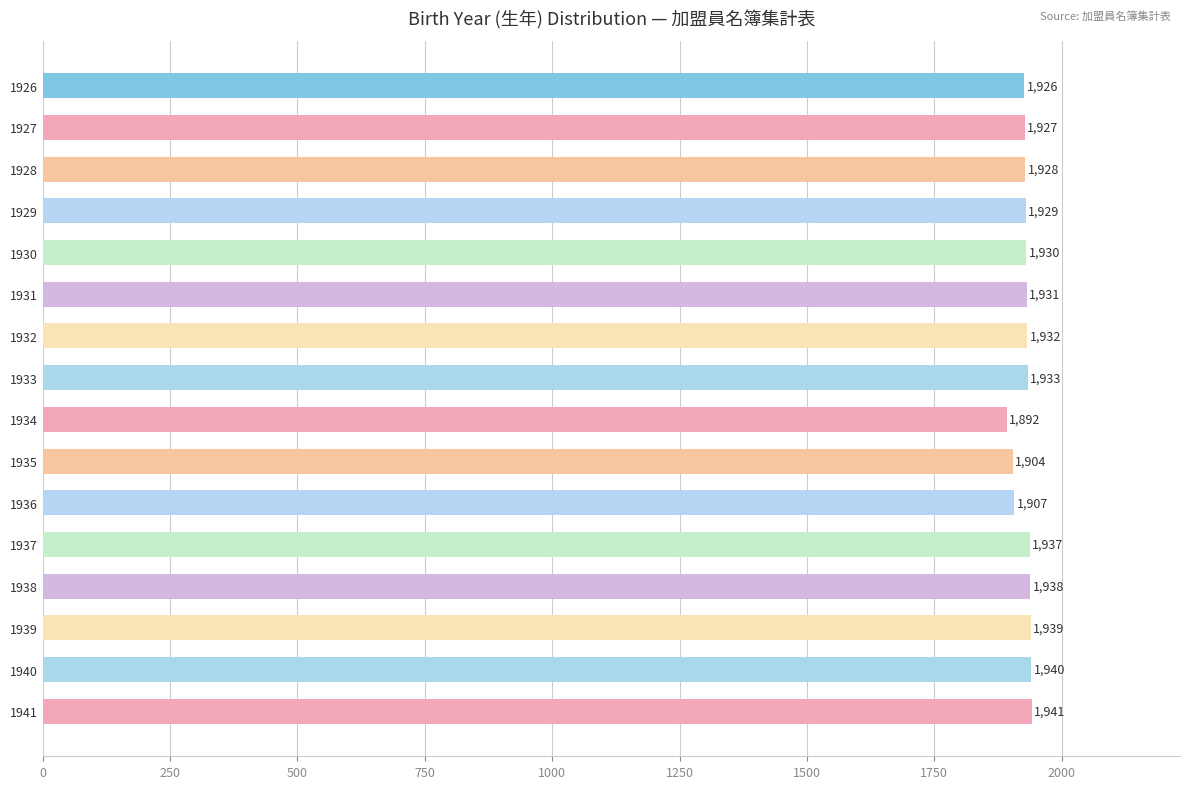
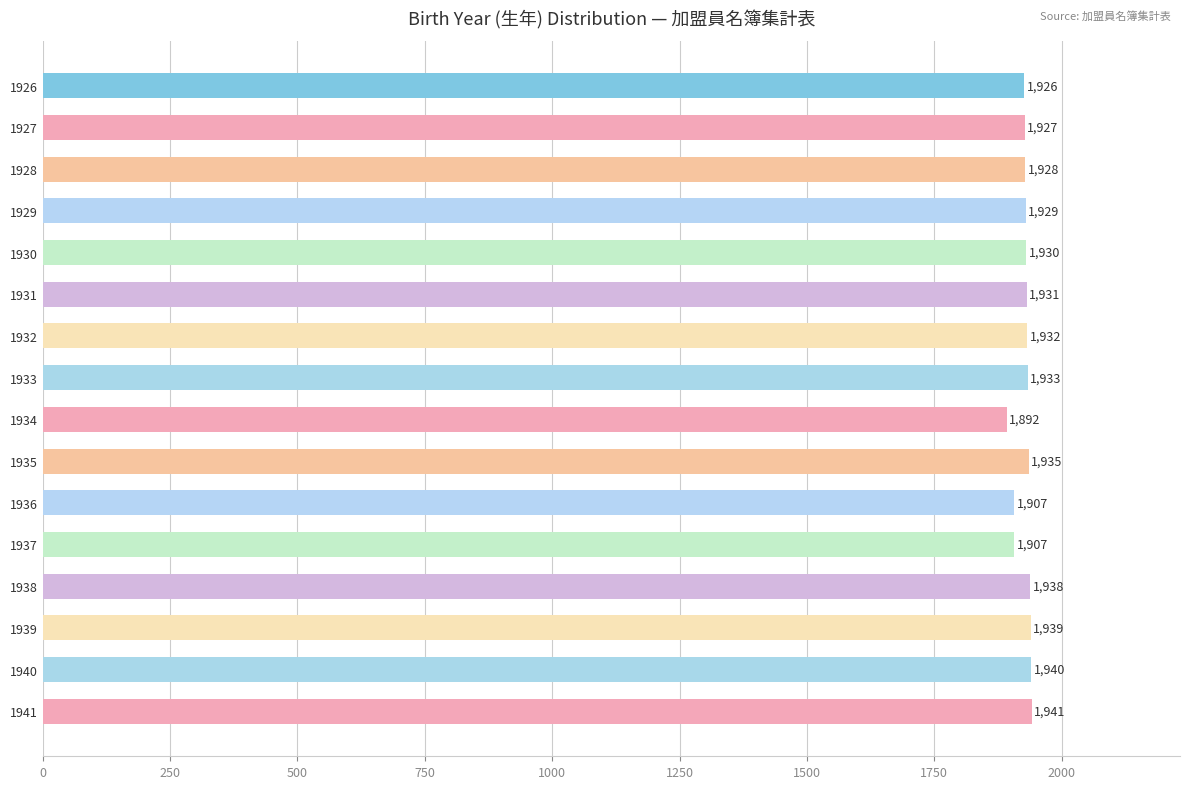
  {
    "1926": "1,926",
    "1927": "1,927",
    "1928": "1,928",
    "1929": "1,929",
    "1930": "1,930",
    "1931": "1,931",
    "1932": "1,932",
    "1933": "1,933",
    "1934": "1,892",
-   "1935": "1,904",
+   "1935": "1,935",
    "1936": "1,907",
-   "1937": "1,937",
+   "1937": "1,907",
    "1938": "1,938",
    "1939": "1,939",
    "1940": "1,940",
    "1941": "1,941"
  }
